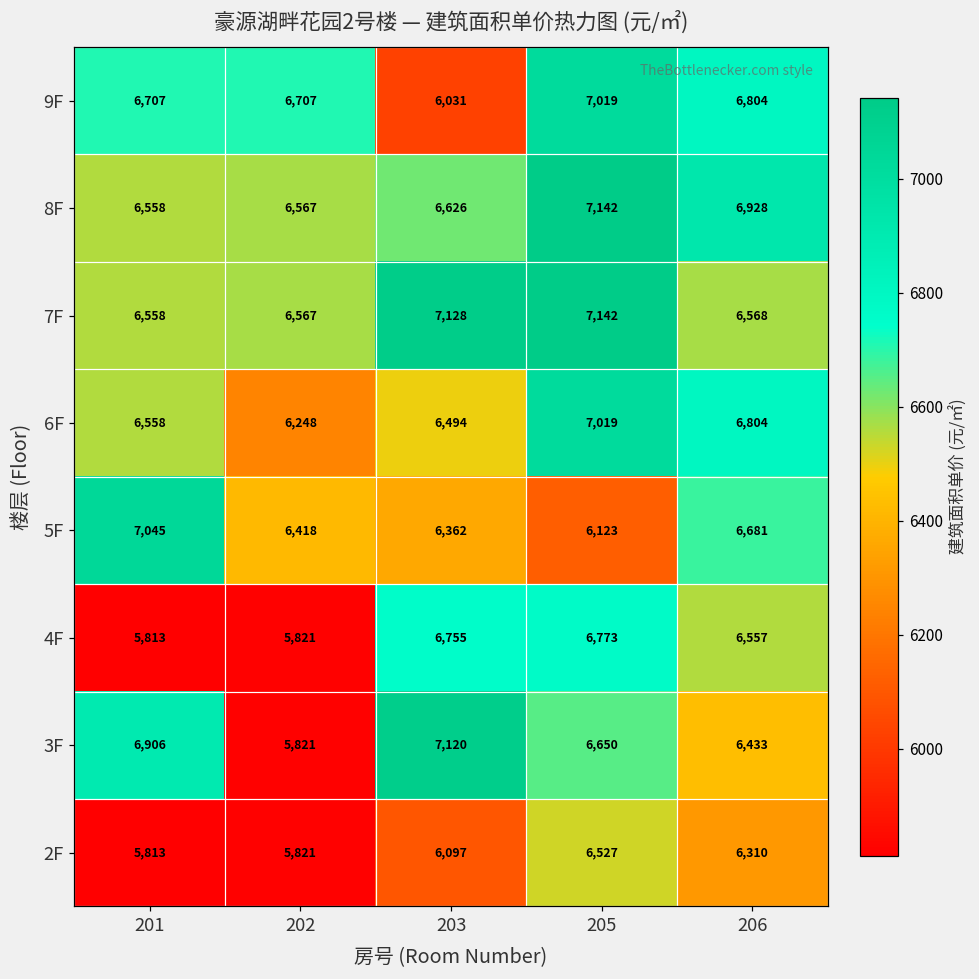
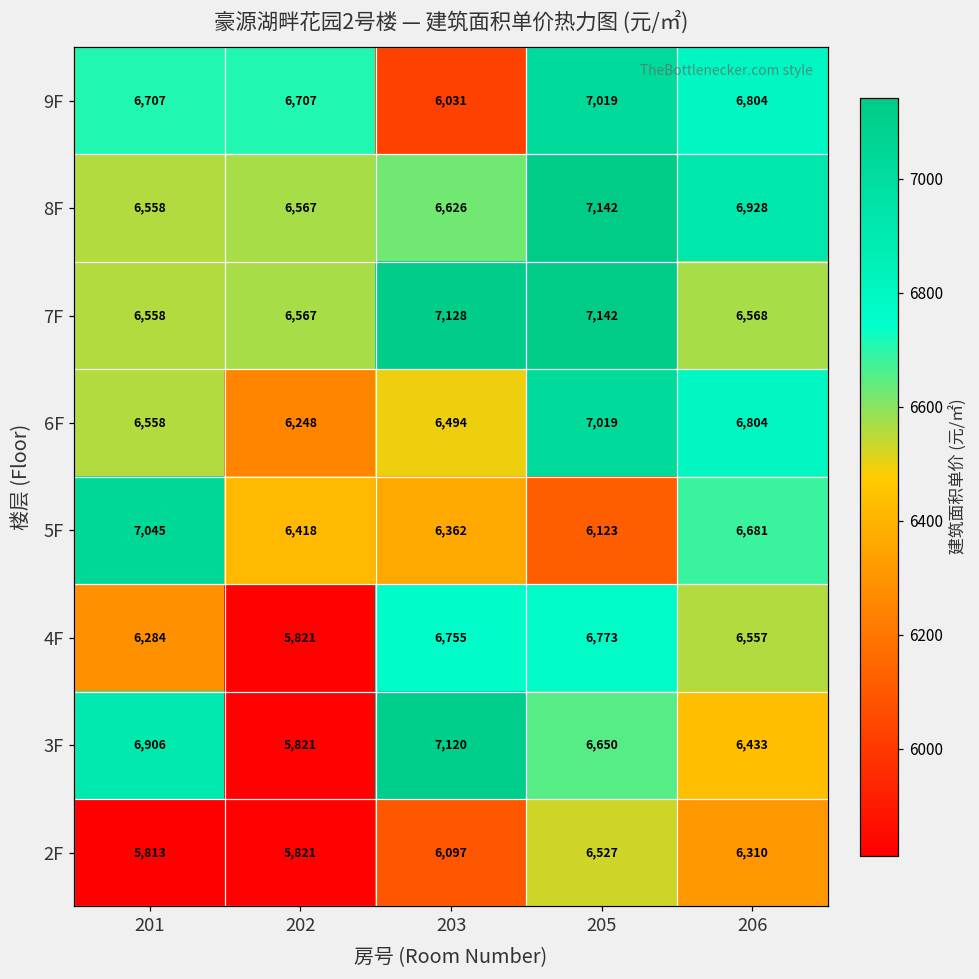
  {
    "9F": {
      "201": "6,707",
      "202": "6,707",
      "203": "6,031",
      "205": "7,019"
    },
    "8F": {
      "201": "6,558",
      "202": "6,567",
      "203": "6,626",
      "205": "7,142",
      "206": "6,928"
    },
    "7F": {
      "201": "6,558",
      "202": "6,567",
      "203": "7,128",
      "205": "7,142",
      "206": "6,568"
    },
    "6F": {
      "201": "6,558",
      "202": "6,248",
      "203": "6,494",
      "205": "7,019",
      "206": "6,804"
    },
    "5F": {
      "201": "7,045",
      "202": "6,418",
      "203": "6,362",
      "205": "6,123",
      "206": "6,681"
    },
    "4F": {
-     "201": "5,813",
+     "201": "6,284",
      "202": "5,821",
      "203": "6,755",
      "205": "6,773",
      "206": "6,557"
    },
    "3F": {
      "201": "6,906",
      "202": "5,821",
      "203": "7,120",
      "205": "6,650",
      "206": "6,433"
    },
    "2F": {
      "201": "5,813",
      "202": "5,821",
      "203": "6,097",
      "205": "6,527",
      "206": "6,310"
    }
  }
